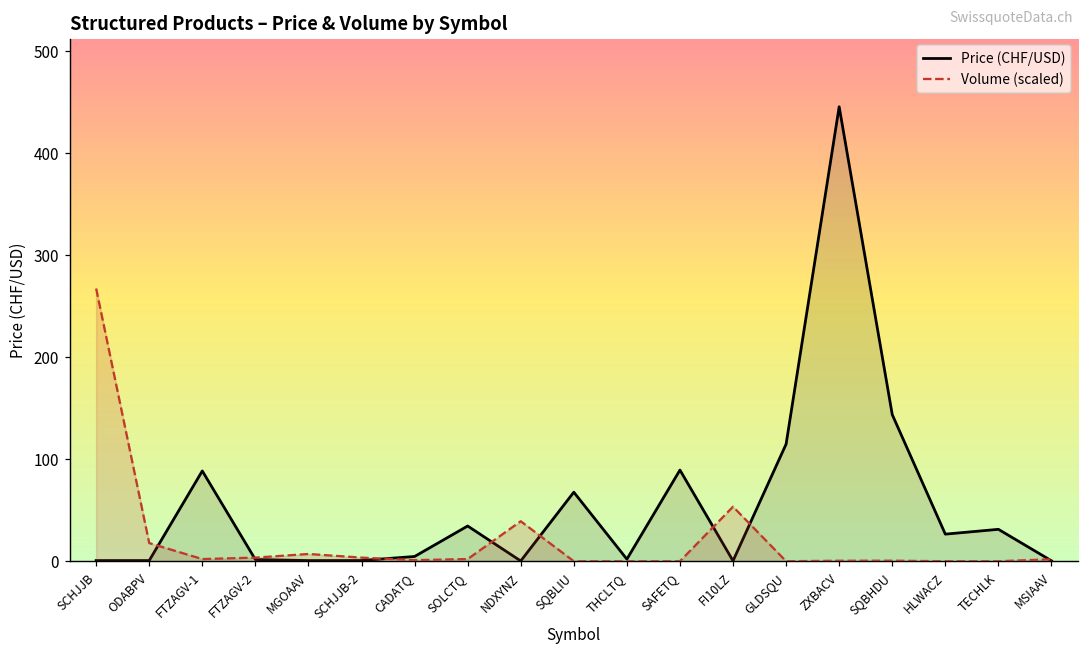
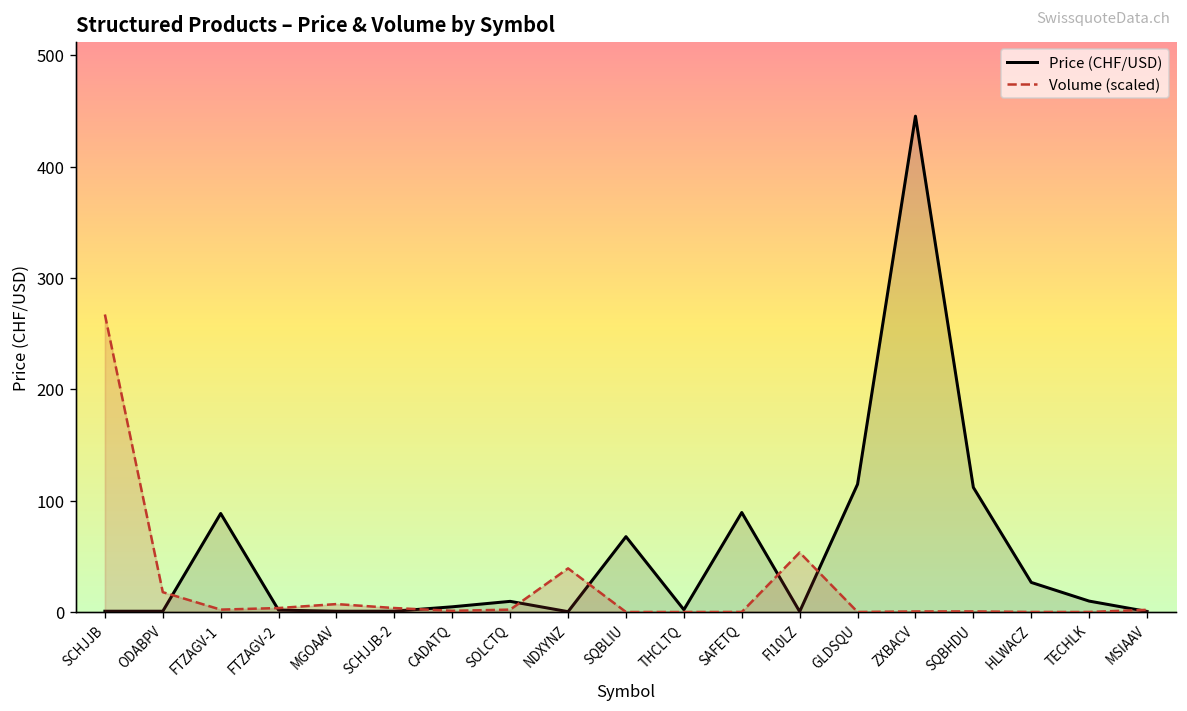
  {
    "Price (CHF/USD)": {
      "SCHJJB": 0,
      "ODABPV": 0,
      "FTZAGV-1": 90,
      "FTZAGV-2": 0,
      "MGOAAV": 0,
      "SCHJJB-2": 0,
      "CADATQ": 0,
-     "SOLCTQ": 30,
+     "SOLCTQ": 10,
      "NDXYNZ": 0,
      "SQBLIU": 70,
      "THCLTQ": 0,
      "SAFETQ": 90,
      "FI10LZ": 0,
      "GLDSQU": 110,
      "ZXBACV": 450,
-     "SQBHDU": 140,
+     "SQBHDU": 110,
      "HLWACZ": 30,
-     "TECHLK": 30,
+     "TECHLK": 10,
      "MSIAAV": 0
    }
  }
